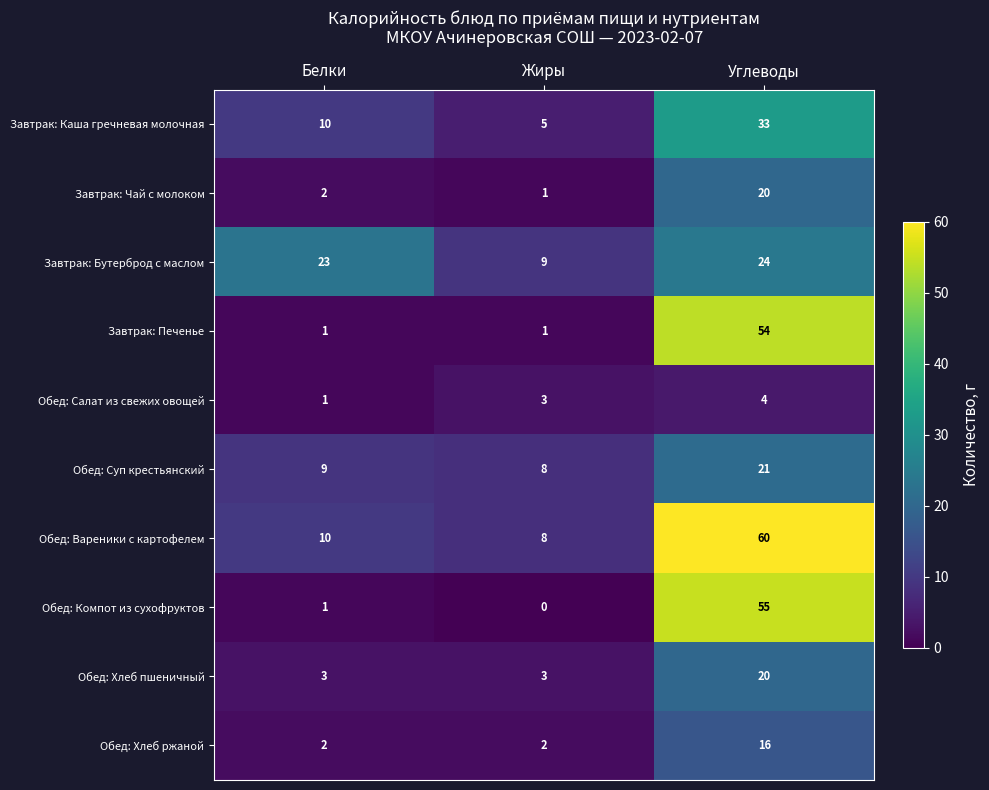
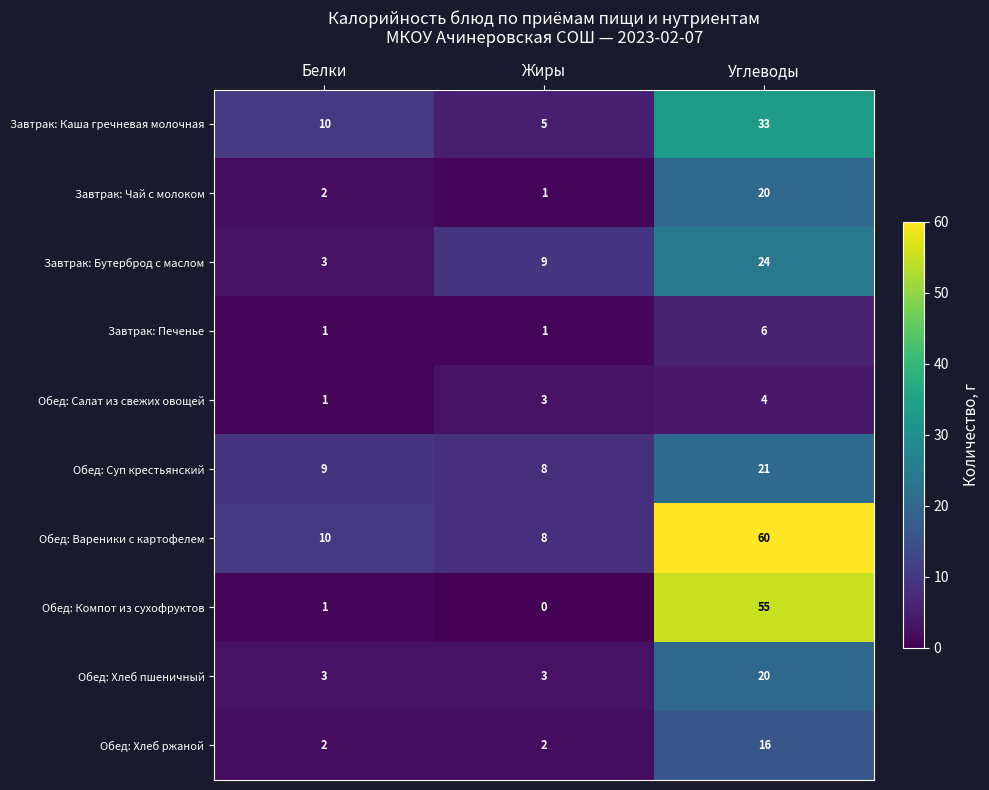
  {
    "Завтрак: Каша гречневая молочная": {
      "Белки": 10,
      "Жиры": 5,
      "Углеводы": 33
    },
    "Завтрак: Чай с молоком": {
      "Белки": 2,
      "Жиры": 1,
      "Углеводы": 20
    },
    "Завтрак: Бутерброд с маслом": {
-     "Белки": 23,
+     "Белки": 3,
      "Жиры": 9,
      "Углеводы": 24
    },
    "Завтрак: Печенье": {
      "Белки": 1,
      "Жиры": 1,
-     "Углеводы": 54
+     "Углеводы": 6
    },
    "Обед: Салат из свежих овощей": {
      "Белки": 1,
      "Жиры": 3,
      "Углеводы": 4
    },
    "Обед: Суп крестьянский": {
      "Белки": 9,
      "Жиры": 8,
      "Углеводы": 21
    },
    "Обед: Вареники с картофелем": {
      "Белки": 10,
      "Жиры": 8,
      "Углеводы": 60
    },
    "Обед: Компот из сухофруктов": {
      "Белки": 1,
      "Жиры": 0,
      "Углеводы": 55
    },
    "Обед: Хлеб пшеничный": {
      "Белки": 3,
      "Жиры": 3,
      "Углеводы": 20
    },
    "Обед: Хлеб ржаной": {
      "Белки": 2,
      "Жиры": 2,
      "Углеводы": 16
    }
  }
